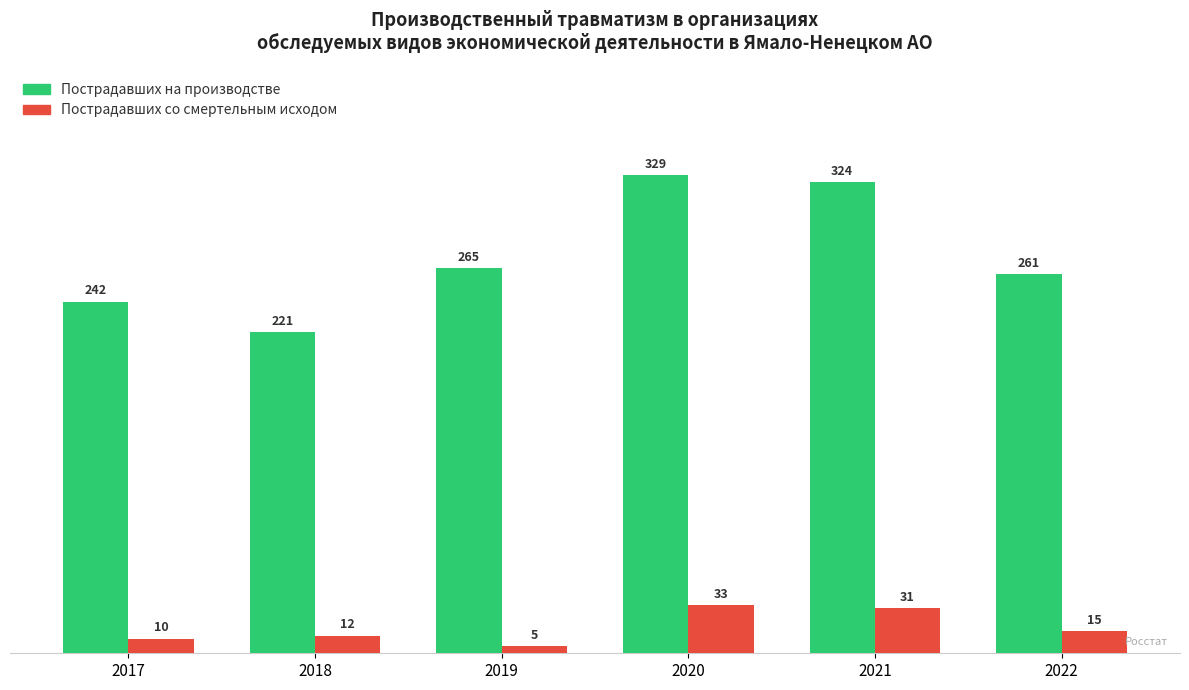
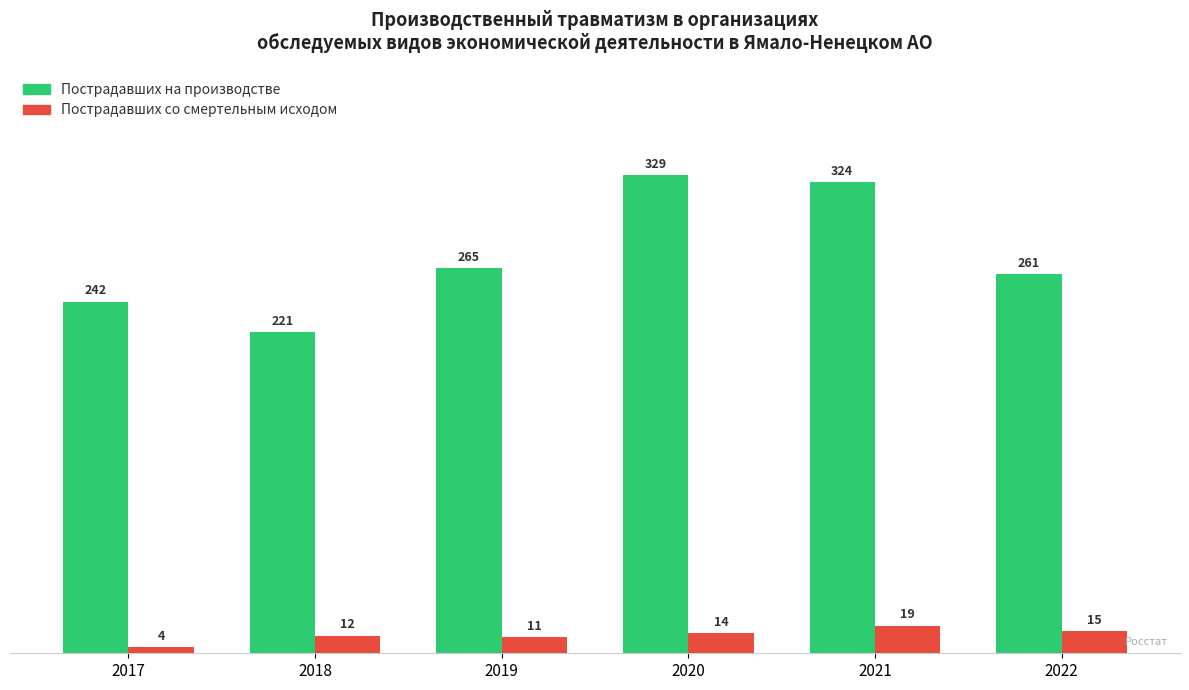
  {
    "Пострадавших на производстве": {
      "2017": 242,
      "2018": 221,
      "2019": 265,
      "2020": 329,
      "2021": 324,
      "2022": 261
    },
    "Пострадавших со смертельным исходом": {
-     "2017": 10,
+     "2017": 4,
      "2018": 12,
-     "2019": 5,
-     "2020": 33,
-     "2021": 31,
+     "2019": 11,
+     "2020": 14,
+     "2021": 19,
      "2022": 15
    }
  }
